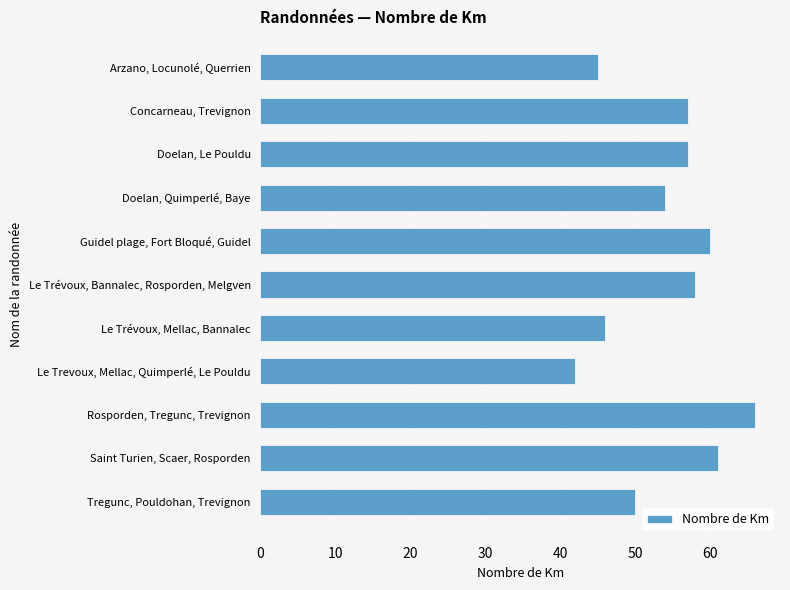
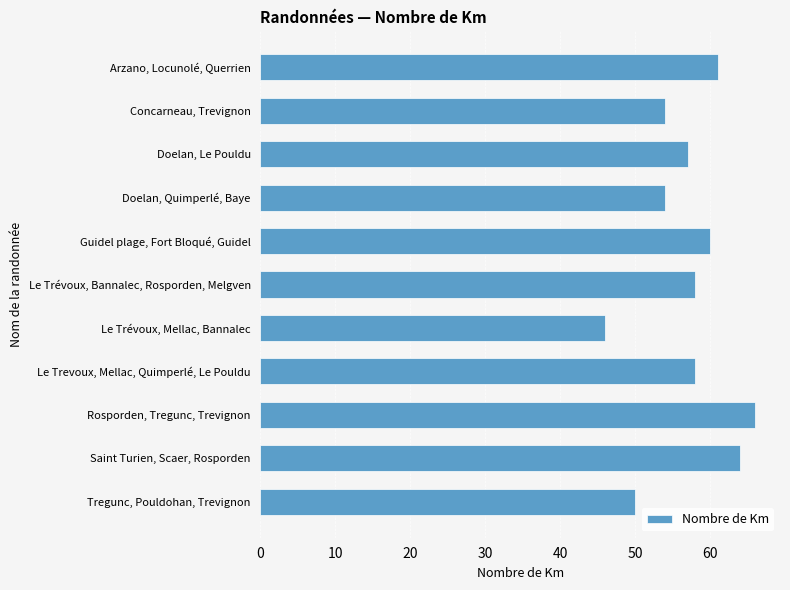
  {
-   "Arzano, Locunolé, Querrien": 45,
-   "Concarneau, Trevignon": 57,
+   "Arzano, Locunolé, Querrien": 61,
+   "Concarneau, Trevignon": 54,
    "Doelan, Le Pouldu": 57,
    "Doelan, Quimperlé, Baye": 54,
    "Guidel plage, Fort Bloqué, Guidel": 60,
    "Le Trévoux, Bannalec, Rosporden, Melgven": 58,
    "Le Trévoux, Mellac, Bannalec": 46,
-   "Le Trevoux, Mellac, Quimperlé, Le Pouldu": 42,
+   "Le Trevoux, Mellac, Quimperlé, Le Pouldu": 58,
    "Rosporden, Tregunc, Trevignon": 66,
-   "Saint Turien, Scaer, Rosporden": 61,
+   "Saint Turien, Scaer, Rosporden": 64,
    "Tregunc, Pouldohan, Trevignon": 50
  }
